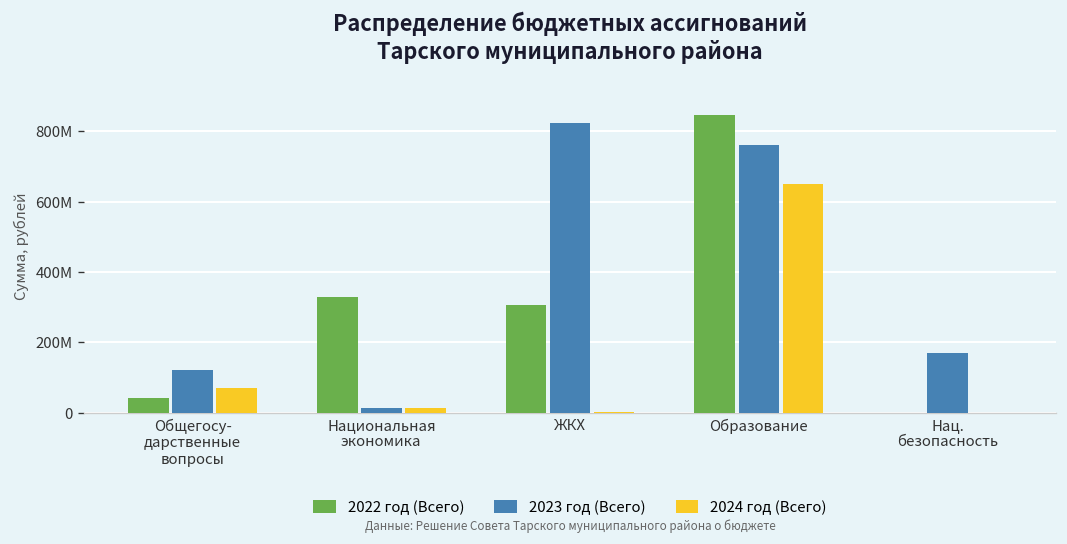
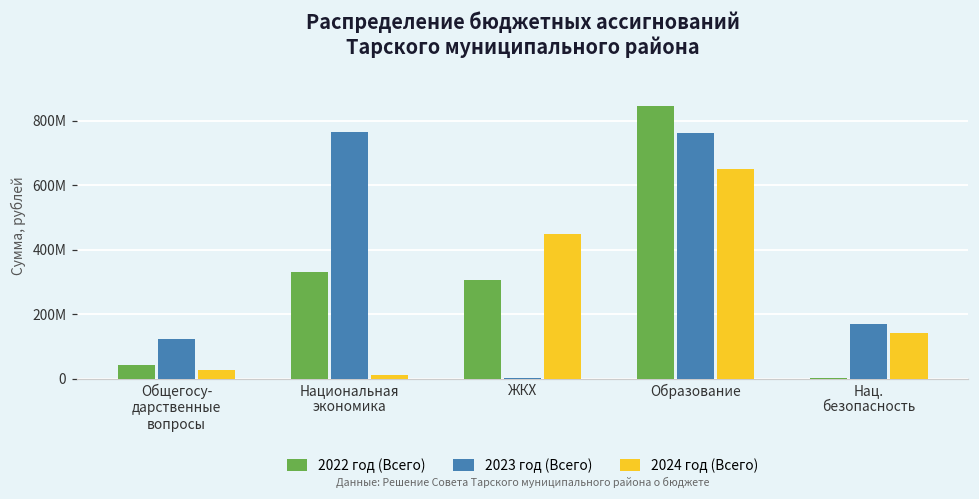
  {
    "2022 год (Всего)": {
      "Общегосу- дарственные вопросы": 40000000,
      "Национальная экономика": 330000000,
      "ЖКХ": 310000000,
      "Образование": 850000000
    },
    "2023 год (Всего)": {
      "Общегосу- дарственные вопросы": 120000000,
-     "Национальная экономика": 10000000,
-     "ЖКХ": 820000000,
+     "Национальная экономика": 770000000,
+     "ЖКХ": 0,
      "Образование": 760000000,
      "Нац. безопасность": 170000000
    },
    "2024 год (Всего)": {
-     "Общегосу- дарственные вопросы": 70000000,
+     "Общегосу- дарственные вопросы": 30000000,
      "Национальная экономика": 10000000,
-     "ЖКХ": 0,
+     "ЖКХ": 450000000,
      "Образование": 650000000,
-     "Нац. безопасность": 0
+     "Нац. безопасность": 140000000
    }
  }
